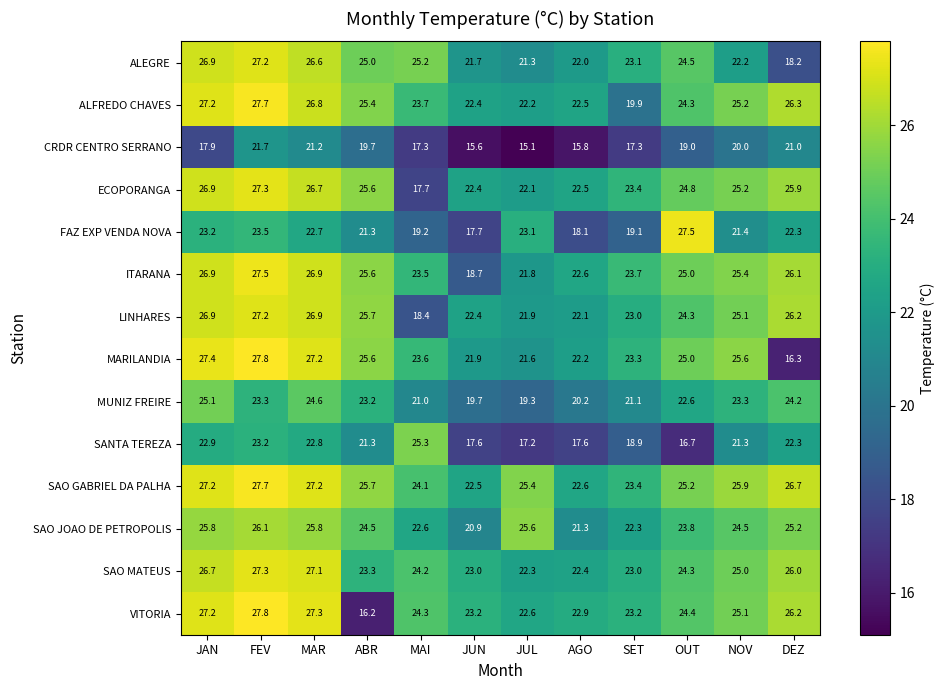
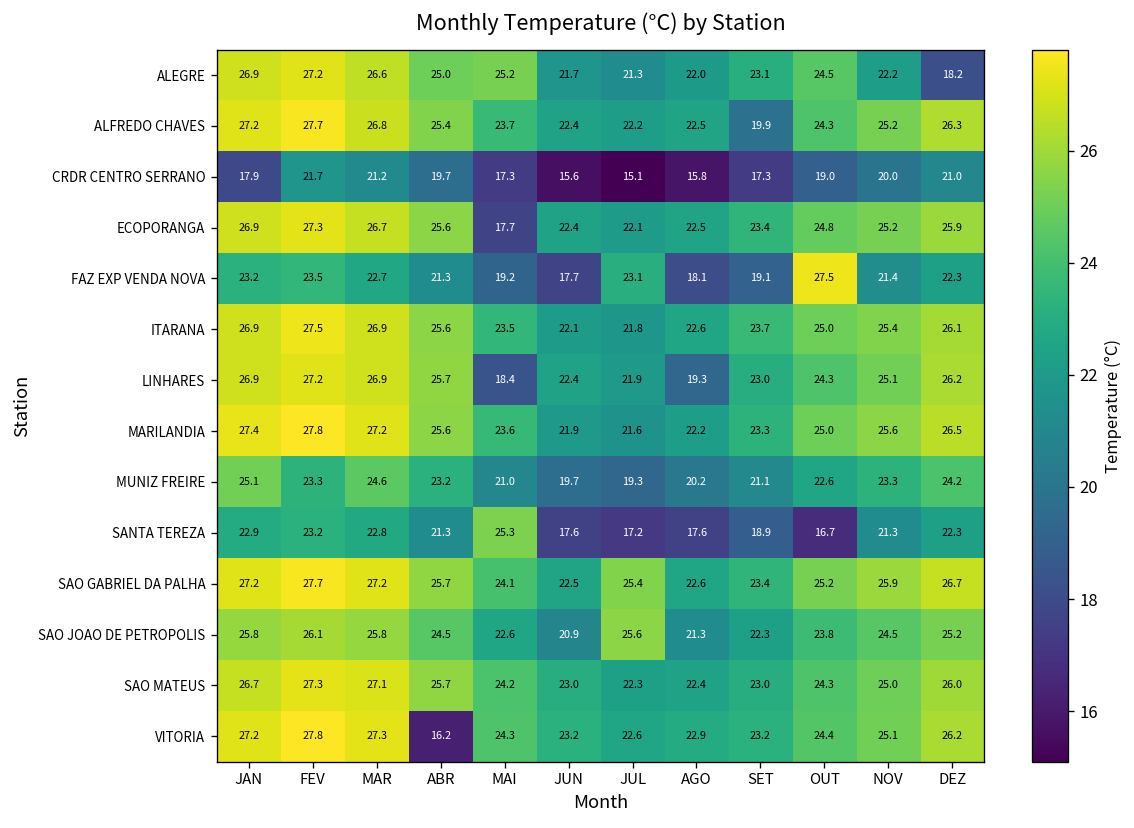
  {
    "ALEGRE": {
      "JAN": 26.9,
      "FEV": 27.2,
      "MAR": 26.6,
      "ABR": 25.0,
      "MAI": 25.2,
      "JUN": 21.7,
      "JUL": 21.3,
      "AGO": 22.0,
      "SET": 23.1,
      "OUT": 24.5,
      "NOV": 22.2,
      "DEZ": 18.2
    },
    "ALFREDO CHAVES": {
      "JAN": 27.2,
      "FEV": 27.7,
      "MAR": 26.8,
      "ABR": 25.4,
      "MAI": 23.7,
      "JUN": 22.4,
      "JUL": 22.2,
      "AGO": 22.5,
      "SET": 19.9,
      "OUT": 24.3,
      "NOV": 25.2,
      "DEZ": 26.3
    },
    "CRDR CENTRO SERRANO": {
      "JAN": 17.9,
      "FEV": 21.7,
      "MAR": 21.2,
      "ABR": 19.7,
      "MAI": 17.3,
      "JUN": 15.6,
      "JUL": 15.1,
      "AGO": 15.8,
      "SET": 17.3,
      "OUT": 19.0,
      "NOV": 20.0,
      "DEZ": 21.0
    },
    "ECOPORANGA": {
      "JAN": 26.9,
      "FEV": 27.3,
      "MAR": 26.7,
      "ABR": 25.6,
      "MAI": 17.7,
      "JUN": 22.4,
      "JUL": 22.1,
      "AGO": 22.5,
      "SET": 23.4,
      "OUT": 24.8,
      "NOV": 25.2,
      "DEZ": 25.9
    },
    "FAZ EXP VENDA NOVA": {
      "JAN": 23.2,
      "FEV": 23.5,
      "MAR": 22.7,
      "ABR": 21.3,
      "MAI": 19.2,
      "JUN": 17.7,
      "JUL": 23.1,
      "AGO": 18.1,
      "SET": 19.1,
      "OUT": 27.5,
      "NOV": 21.4,
      "DEZ": 22.3
    },
    "ITARANA": {
      "JAN": 26.9,
      "FEV": 27.5,
      "MAR": 26.9,
      "ABR": 25.6,
      "MAI": 23.5,
-     "JUN": 18.7,
+     "JUN": 22.1,
      "JUL": 21.8,
      "AGO": 22.6,
      "SET": 23.7,
      "OUT": 25.0,
      "NOV": 25.4,
      "DEZ": 26.1
    },
    "LINHARES": {
      "JAN": 26.9,
      "FEV": 27.2,
      "MAR": 26.9,
      "ABR": 25.7,
      "MAI": 18.4,
      "JUN": 22.4,
      "JUL": 21.9,
-     "AGO": 22.1,
+     "AGO": 19.3,
      "SET": 23.0,
      "OUT": 24.3,
      "NOV": 25.1,
      "DEZ": 26.2
    },
    "MARILANDIA": {
      "JAN": 27.4,
      "FEV": 27.8,
      "MAR": 27.2,
      "ABR": 25.6,
      "MAI": 23.6,
      "JUN": 21.9,
      "JUL": 21.6,
      "AGO": 22.2,
      "SET": 23.3,
      "OUT": 25.0,
      "NOV": 25.6,
-     "DEZ": 16.3
+     "DEZ": 26.5
    },
    "MUNIZ FREIRE": {
      "JAN": 25.1,
      "FEV": 23.3,
      "MAR": 24.6,
      "ABR": 23.2,
      "MAI": 21.0,
      "JUN": 19.7,
      "JUL": 19.3,
      "AGO": 20.2,
      "SET": 21.1,
      "OUT": 22.6,
      "NOV": 23.3,
      "DEZ": 24.2
    },
    "SANTA TEREZA": {
      "JAN": 22.9,
      "FEV": 23.2,
      "MAR": 22.8,
      "ABR": 21.3,
      "MAI": 25.3,
      "JUN": 17.6,
      "JUL": 17.2,
      "AGO": 17.6,
      "SET": 18.9,
      "OUT": 16.7,
      "NOV": 21.3,
      "DEZ": 22.3
    },
    "SAO GABRIEL DA PALHA": {
      "JAN": 27.2,
      "FEV": 27.7,
      "MAR": 27.2,
      "ABR": 25.7,
      "MAI": 24.1,
      "JUN": 22.5,
      "JUL": 25.4,
      "AGO": 22.6,
      "SET": 23.4,
      "OUT": 25.2,
      "NOV": 25.9,
      "DEZ": 26.7
    },
    "SAO JOAO DE PETROPOLIS": {
      "JAN": 25.8,
      "FEV": 26.1,
      "MAR": 25.8,
      "ABR": 24.5,
      "MAI": 22.6,
      "JUN": 20.9,
      "JUL": 25.6,
      "AGO": 21.3,
      "SET": 22.3,
      "OUT": 23.8,
      "NOV": 24.5,
      "DEZ": 25.2
    },
    "SAO MATEUS": {
      "JAN": 26.7,
      "FEV": 27.3,
      "MAR": 27.1,
-     "ABR": 23.3,
+     "ABR": 25.7,
      "MAI": 24.2,
      "JUN": 23.0,
      "JUL": 22.3,
      "AGO": 22.4,
      "SET": 23.0,
      "OUT": 24.3,
      "NOV": 25.0,
      "DEZ": 26.0
    },
    "VITORIA": {
      "JAN": 27.2,
      "FEV": 27.8,
      "MAR": 27.3,
      "ABR": 16.2,
      "MAI": 24.3,
      "JUN": 23.2,
      "JUL": 22.6,
      "AGO": 22.9,
      "SET": 23.2,
      "OUT": 24.4,
      "NOV": 25.1,
      "DEZ": 26.2
    }
  }
